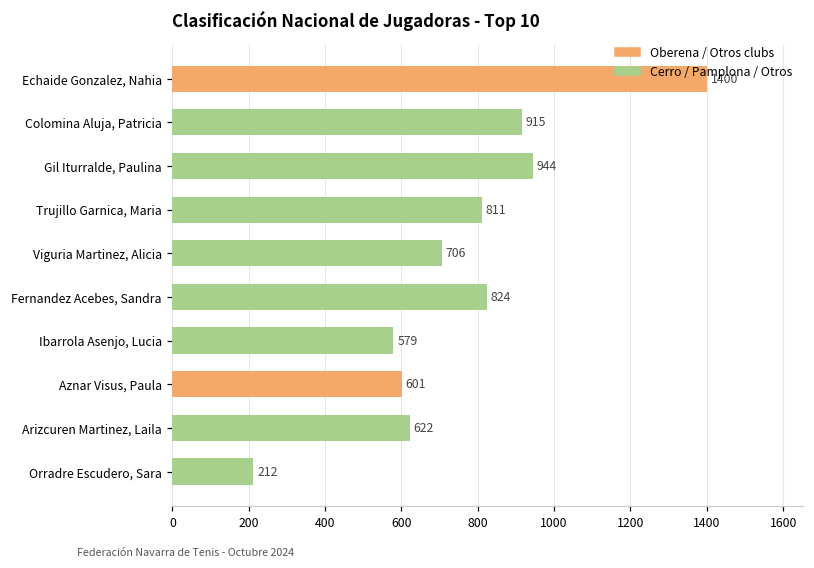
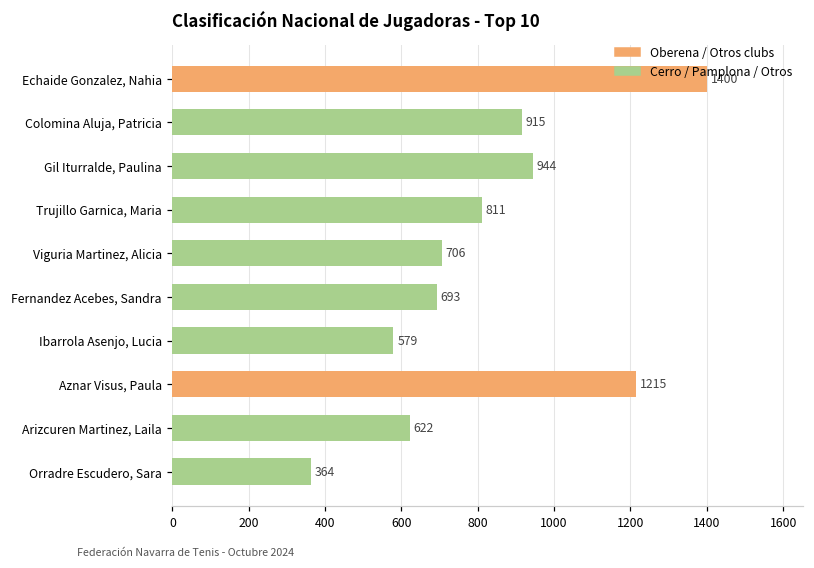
  {
    "Echaide Gonzalez, Nahia": 1400,
    "Colomina Aluja, Patricia": 915,
    "Gil Iturralde, Paulina": 944,
    "Trujillo Garnica, Maria": 811,
    "Viguria Martinez, Alicia": 706,
-   "Fernandez Acebes, Sandra": 824,
+   "Fernandez Acebes, Sandra": 693,
    "Ibarrola Asenjo, Lucia": 579,
-   "Aznar Visus, Paula": 601,
+   "Aznar Visus, Paula": 1215,
    "Arizcuren Martinez, Laila": 622,
-   "Orradre Escudero, Sara": 212
+   "Orradre Escudero, Sara": 364
  }
